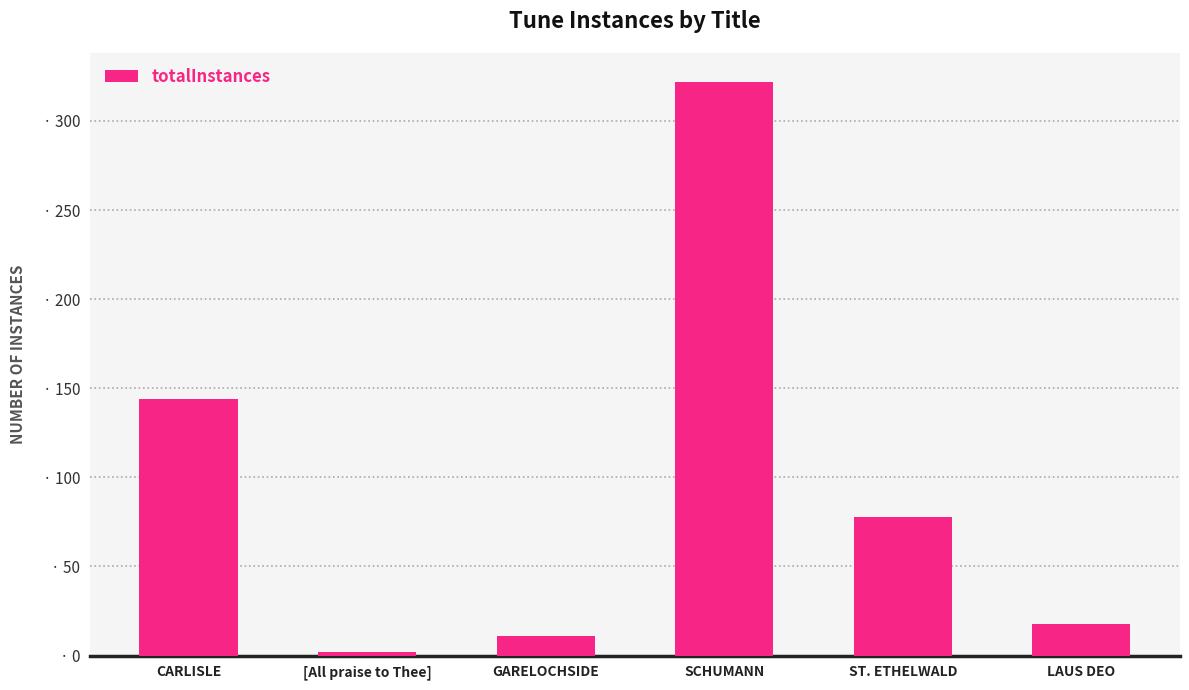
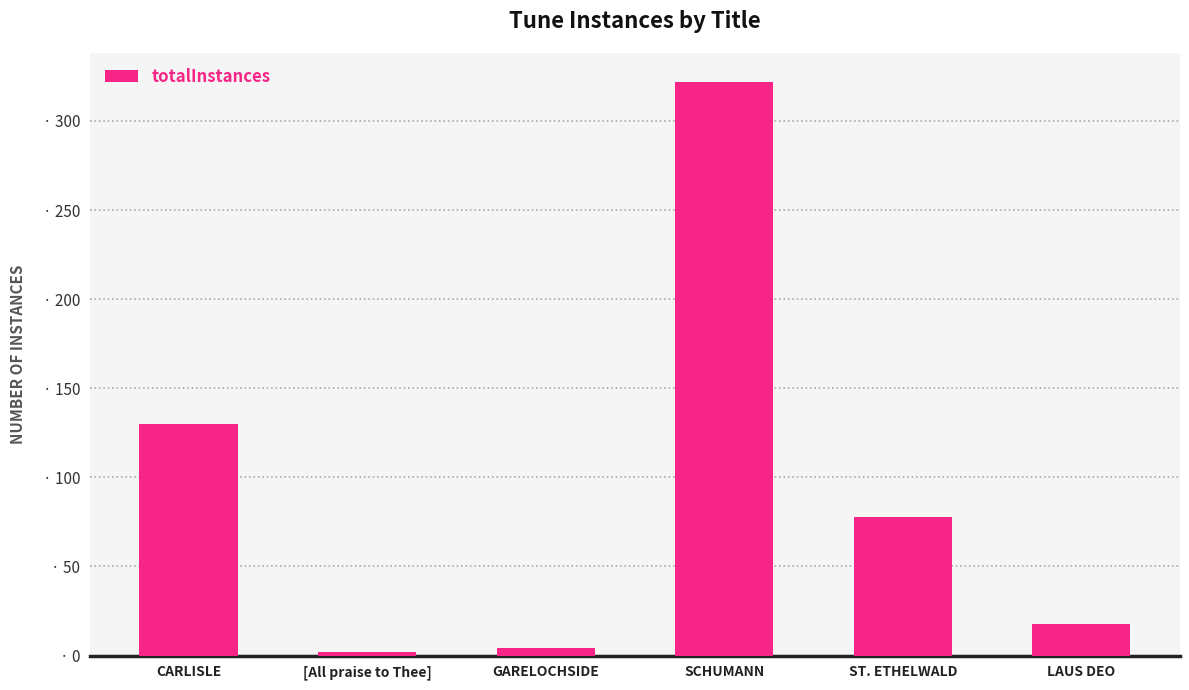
  {
-   "CARLISLE": "· 144",
+   "CARLISLE": "· 130",
    "[All praise to Thee]": "· 2",
-   "GARELOCHSIDE": "· 11",
+   "GARELOCHSIDE": "· 4",
    "SCHUMANN": "· 322",
    "ST. ETHELWALD": "· 78",
    "LAUS DEO": "· 18"
  }
